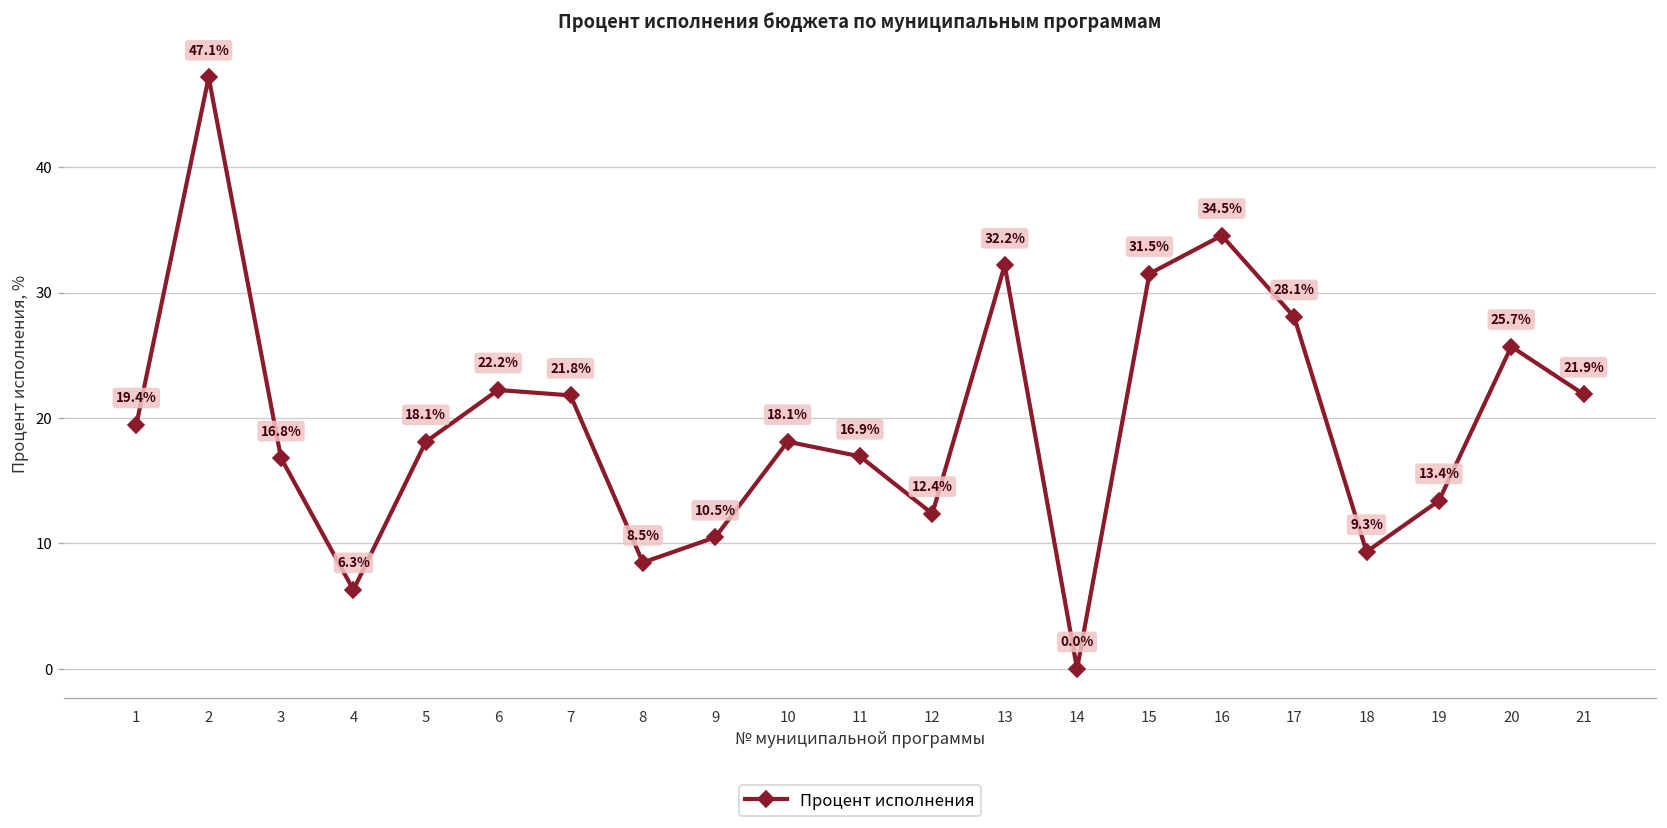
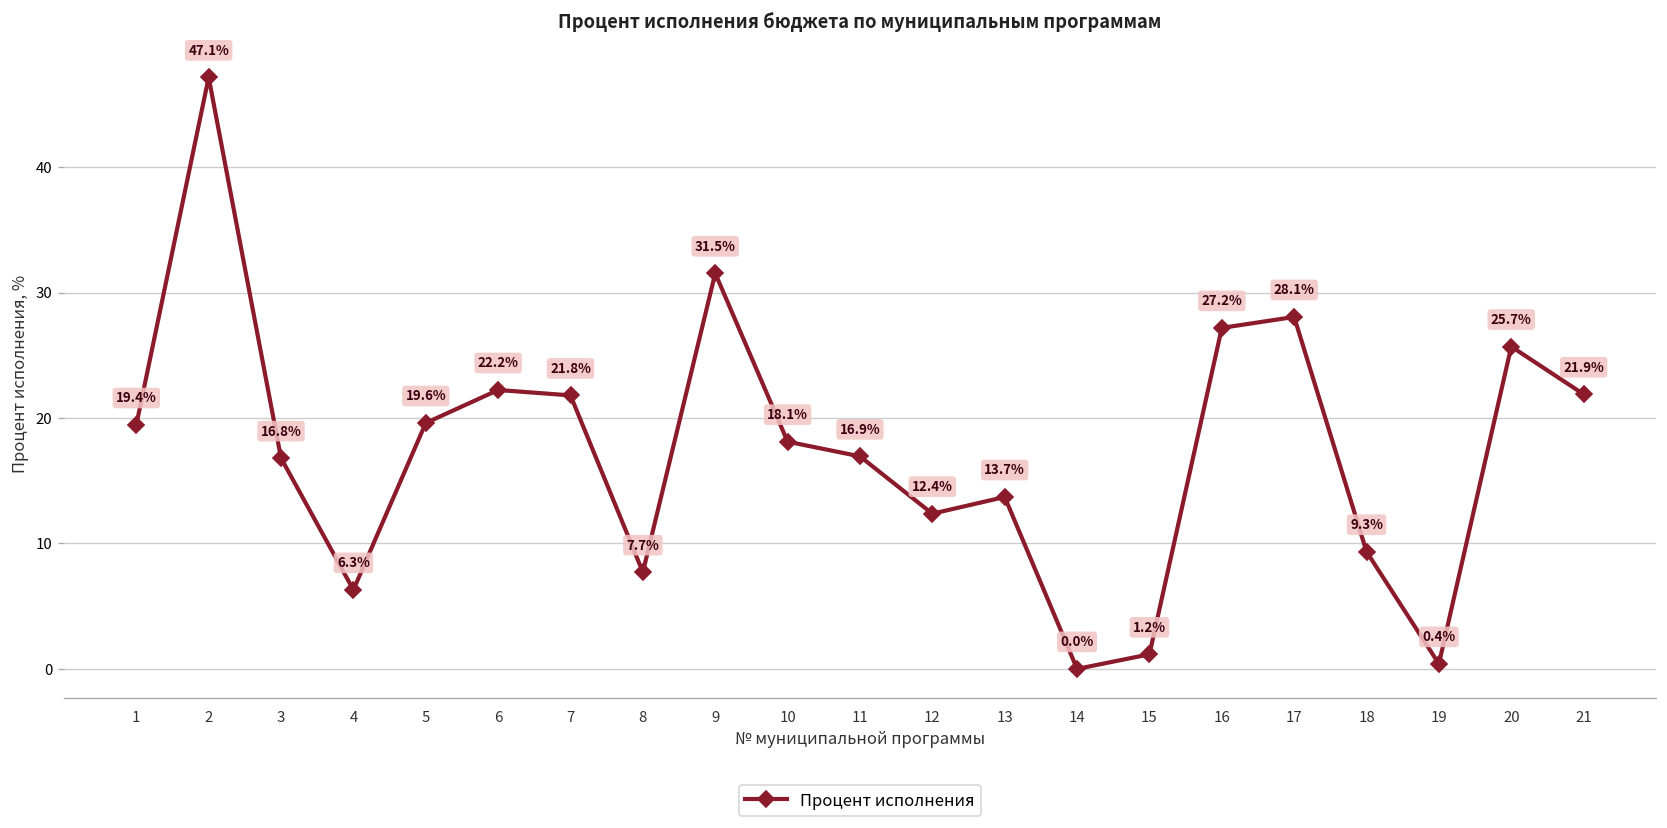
  {
-   "5": "18.1%",
-   "8": "8.5%",
-   "9": "10.5%",
-   "13": "32.2%",
-   "15": "31.5%",
-   "16": "34.5%",
-   "19": "13.4%"
+   "5": "19.6%",
+   "8": "7.7%",
+   "9": "31.5%",
+   "13": "13.7%",
+   "15": "1.2%",
+   "16": "27.2%",
+   "19": "0.4%"
  }
